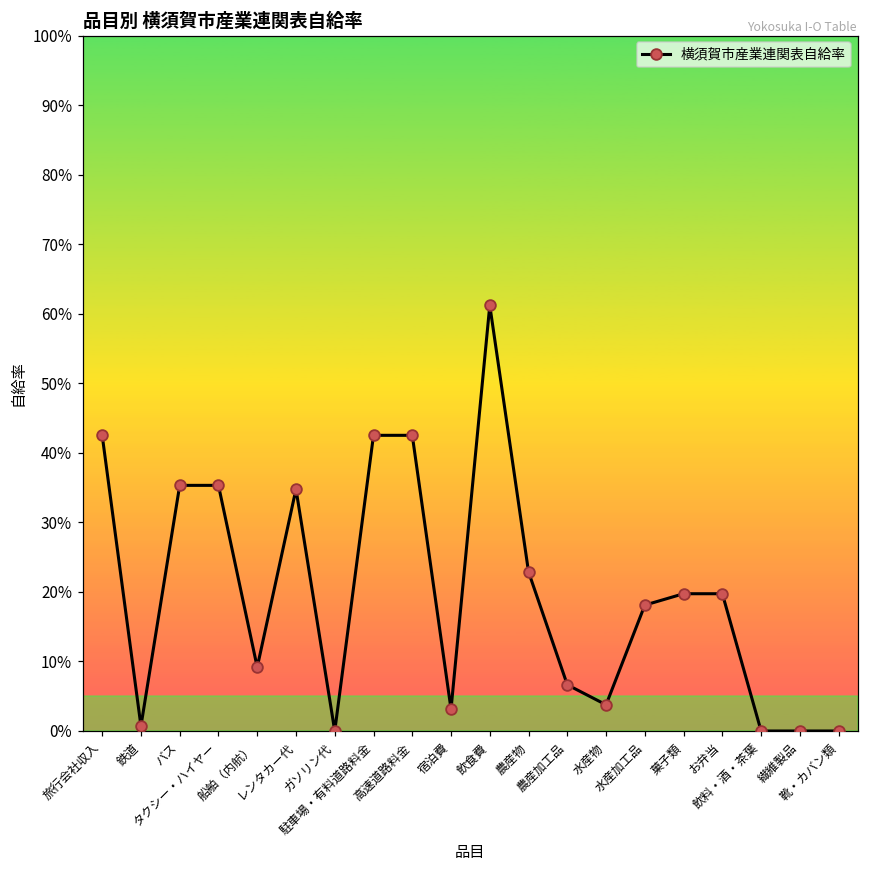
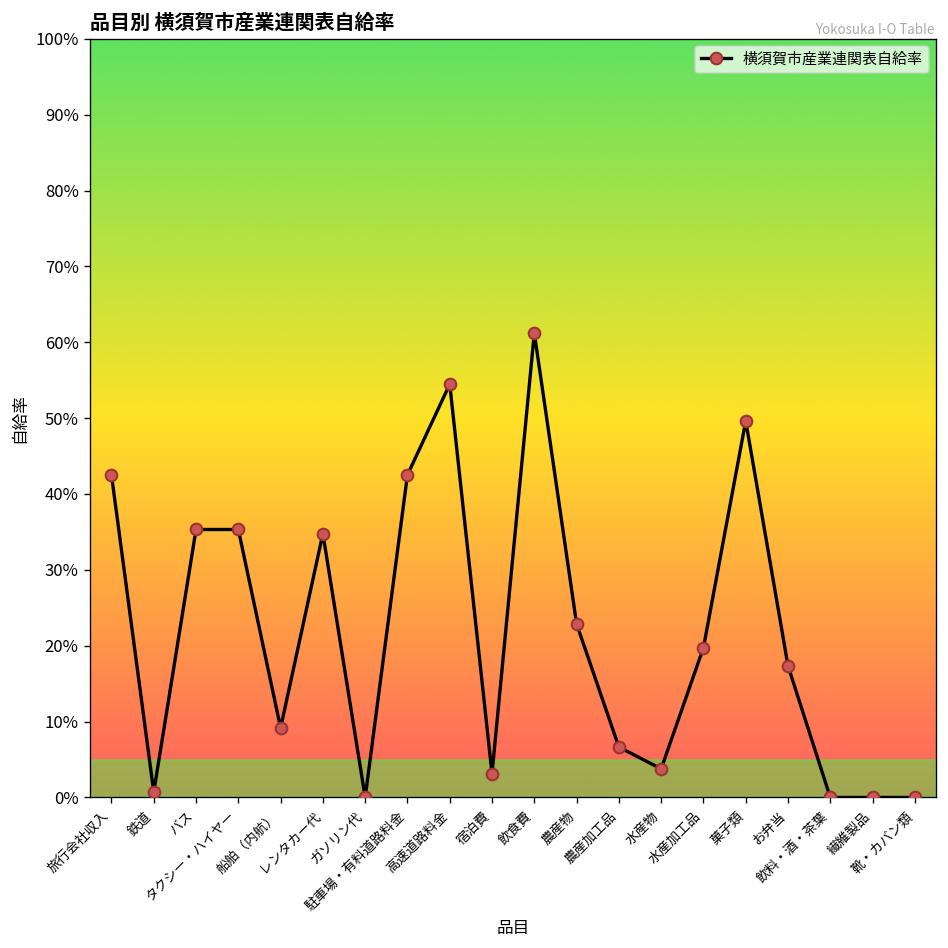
  {
    "旅行会社収入": "43%",
    "バス": "35%",
    "タクシー・ハイヤー": "35%",
    "船舶（内航）": "9%",
    "レンタカー代": "35%",
    "駐車場・有料道路料金": "43%",
-   "高速道路料金": "43%",
+   "高速道路料金": "54%",
    "飲食費": "61%",
    "農産物": "23%",
    "農産加工品": "7%",
-   "水産加工品": "18%",
-   "菓子類": "20%",
-   "お弁当": "20%"
+   "水産加工品": "20%",
+   "菓子類": "50%",
+   "お弁当": "17%"
  }
